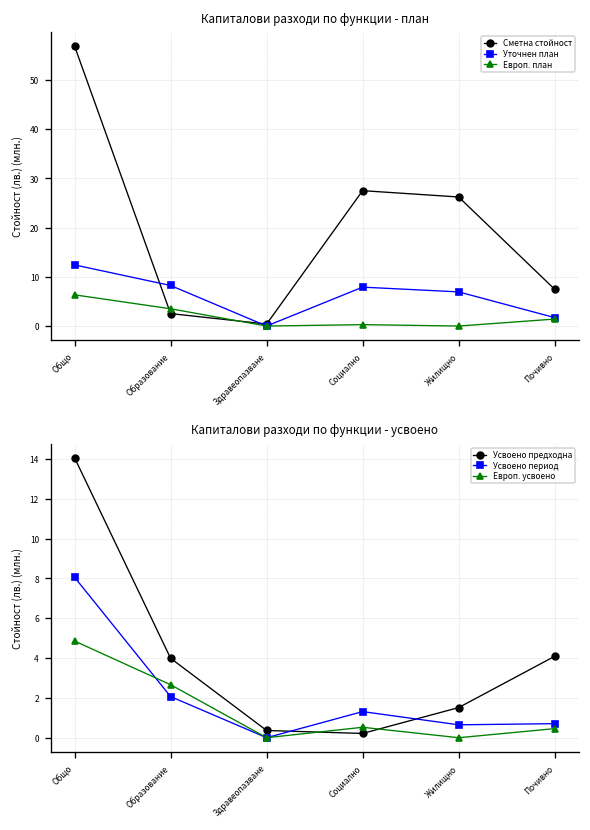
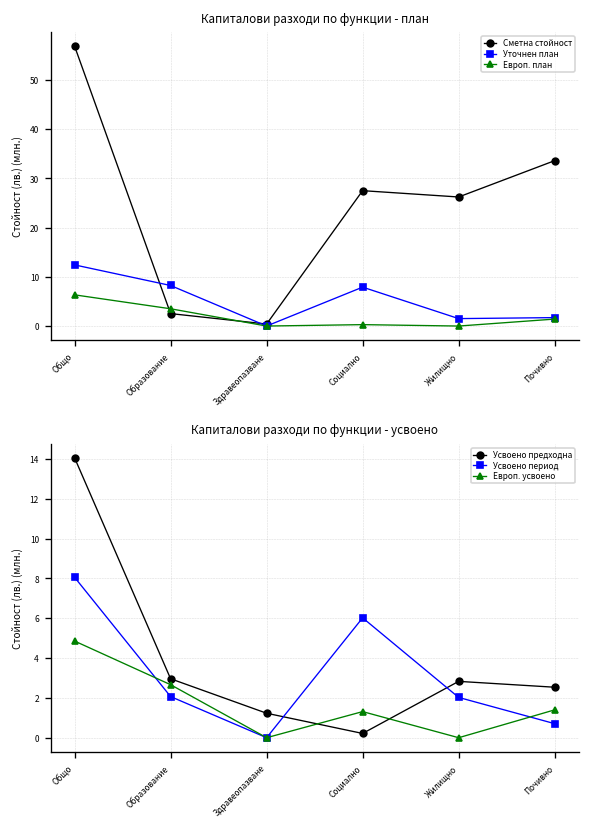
  {
    "Капиталови разходи по функции - план": {
      "Сметна стойност": {
        "Общо": 57,
        "Образование": 3,
        "Социално": 28,
        "Жилищно": 26,
-       "Почивно": 7
+       "Почивно": 34
      },
      "Уточнен план": {
        "Общо": 12,
        "Образование": 8,
        "Социално": 8,
-       "Жилищно": 7
+       "Жилищно": 2
      },
      "Европ. план": {
        "Общо": 6,
        "Образование": 4,
        "Социално": 0,
        "Жилищно": 0
      }
    },
    "Капиталови разходи по функции - усвоено": {
      "Усвоено предходна": {
        "Общо": 14.1,
-       "Образование": 4.0,
-       "Здравеопазване": 0.4,
+       "Образование": 3.0,
+       "Здравеопазване": 1.2,
        "Социално": 0.2,
-       "Жилищно": 1.5,
-       "Почивно": 4.1
+       "Жилищно": 2.8,
+       "Почивно": 2.5
      },
      "Усвоено период": {
        "Общо": 8.1,
        "Образование": 2.1,
-       "Социално": 1.3,
-       "Жилищно": 0.6,
+       "Социално": 6.0,
+       "Жилищно": 2.0,
        "Почивно": 0.7
      },
      "Европ. усвоено": {
        "Общо": 4.9,
        "Образование": 2.7,
-       "Социално": 0.5,
+       "Социално": 1.3,
        "Жилищно": 0.0,
-       "Почивно": 0.5
+       "Почивно": 1.4
      }
    }
  }
